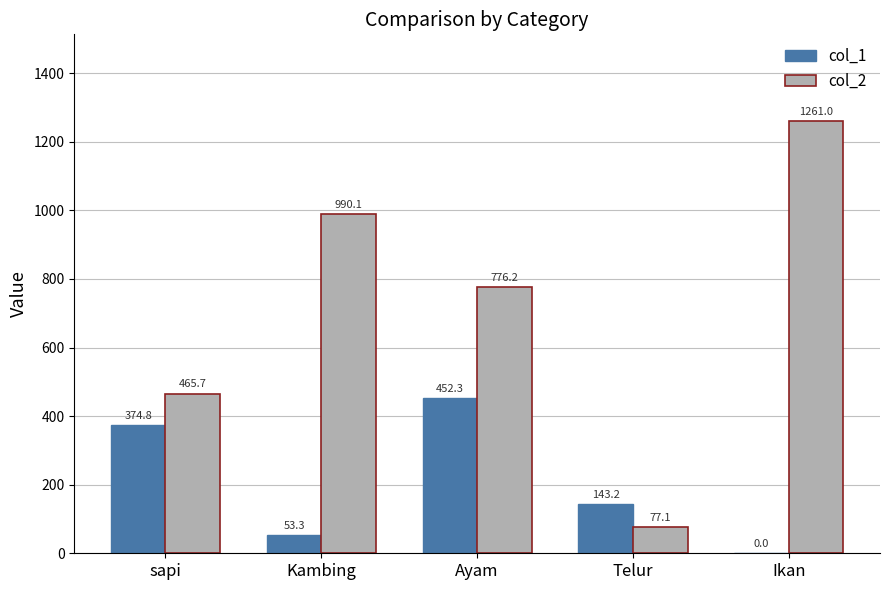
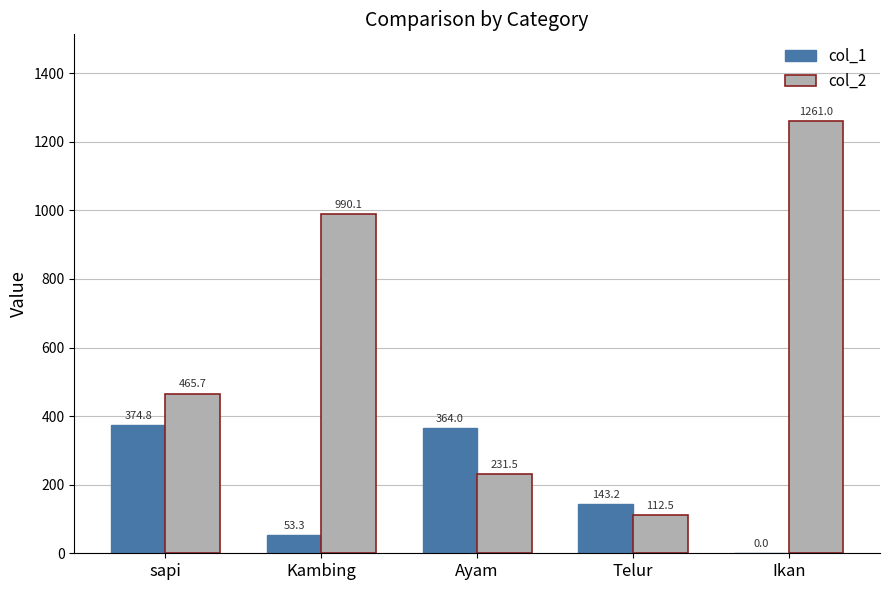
  {
    "col_1": {
      "sapi": 374.8,
      "Kambing": 53.3,
-     "Ayam": 452.3,
+     "Ayam": 364.0,
      "Telur": 143.2,
      "Ikan": 0.0
    },
    "col_2": {
      "sapi": 465.7,
      "Kambing": 990.1,
-     "Ayam": 776.2,
-     "Telur": 77.1,
+     "Ayam": 231.5,
+     "Telur": 112.5,
      "Ikan": 1261.0
    }
  }
